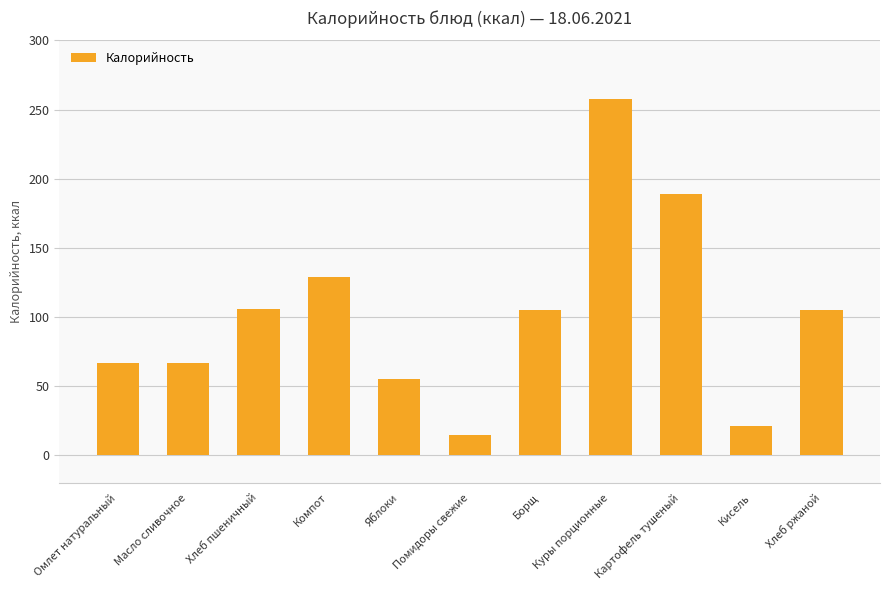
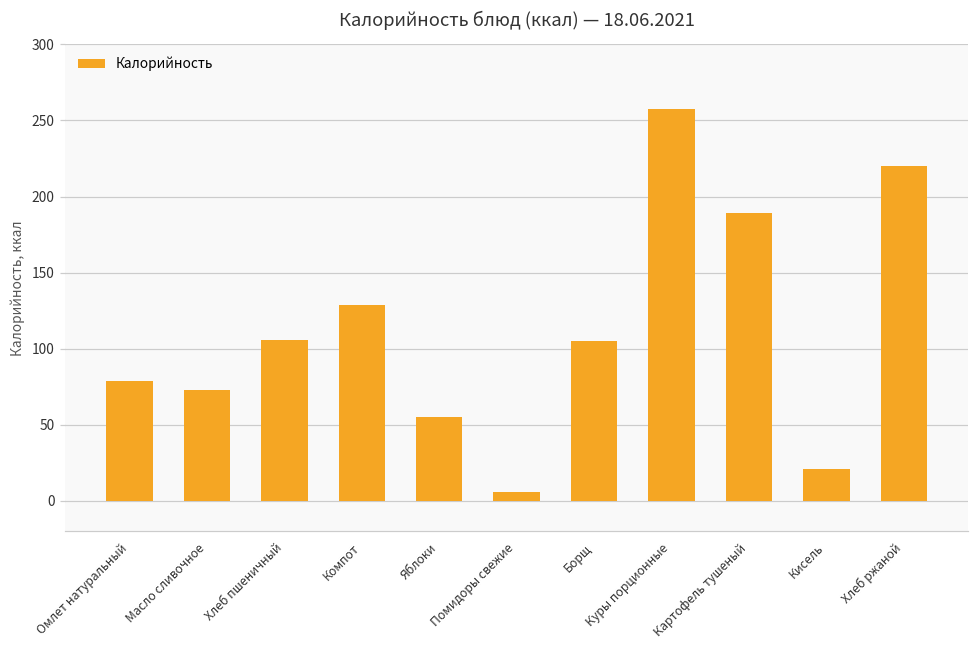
  {
-   "Омлет натуральный": 67,
-   "Масло сливочное": 67,
+   "Омлет натуральный": 79,
+   "Масло сливочное": 73,
    "Хлеб пшеничный": 106,
    "Компот": 129,
    "Яблоки": 55,
-   "Помидоры свежие": 14,
+   "Помидоры свежие": 6,
    "Борщ": 105,
    "Куры порционные": 258,
    "Картофель тушеный": 189,
    "Кисель": 21,
-   "Хлеб ржаной": 105
+   "Хлеб ржаной": 220
  }
